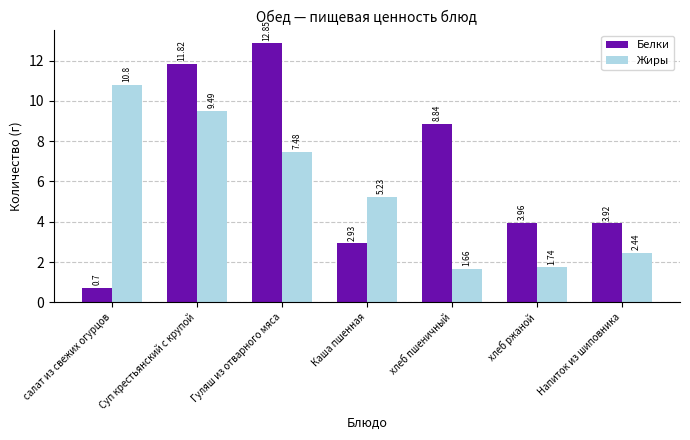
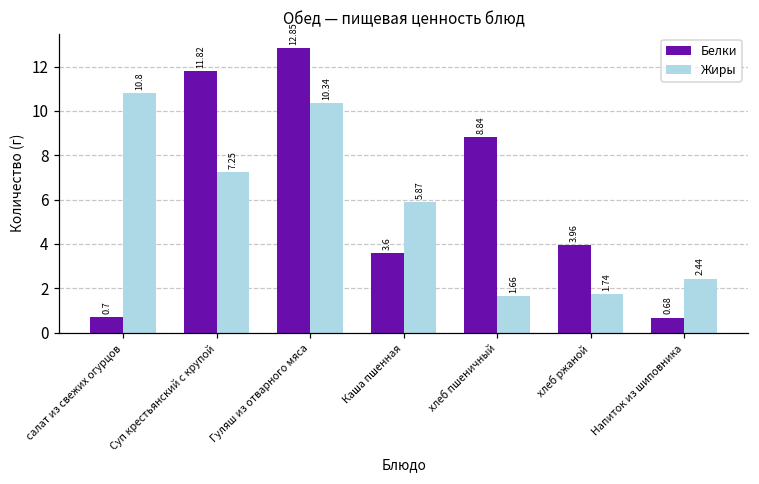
  {
    "Белки": {
      "салат из свежих огурцов": 0.7,
      "Суп крестьянский с крупой": 11.82,
      "Гуляш из отварного мяса": 12.85,
-     "Каша пшенная": 2.93,
+     "Каша пшенная": 3.6,
      "хлеб пшеничный": 8.84,
      "хлеб ржаной": 3.96,
-     "Напиток из шиповника": 3.92
+     "Напиток из шиповника": 0.68
    },
    "Жиры": {
      "салат из свежих огурцов": 10.8,
-     "Суп крестьянский с крупой": 9.49,
-     "Гуляш из отварного мяса": 7.48,
-     "Каша пшенная": 5.23,
+     "Суп крестьянский с крупой": 7.25,
+     "Гуляш из отварного мяса": 10.34,
+     "Каша пшенная": 5.87,
      "хлеб пшеничный": 1.66,
      "хлеб ржаной": 1.74,
      "Напиток из шиповника": 2.44
    }
  }
